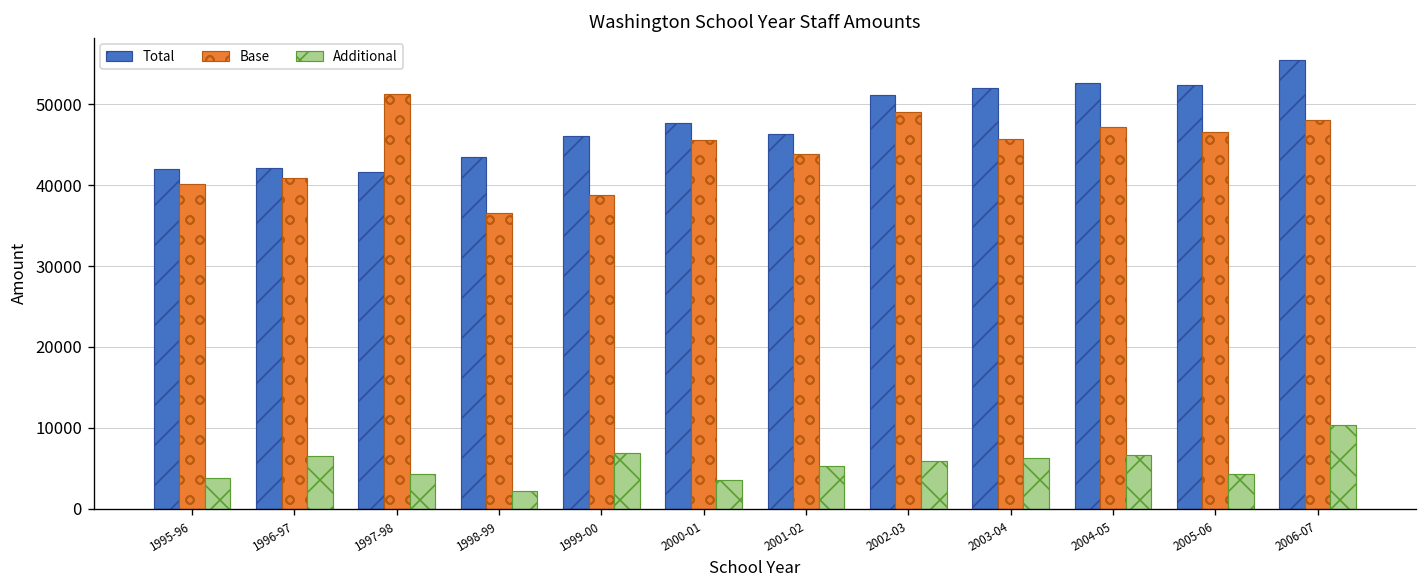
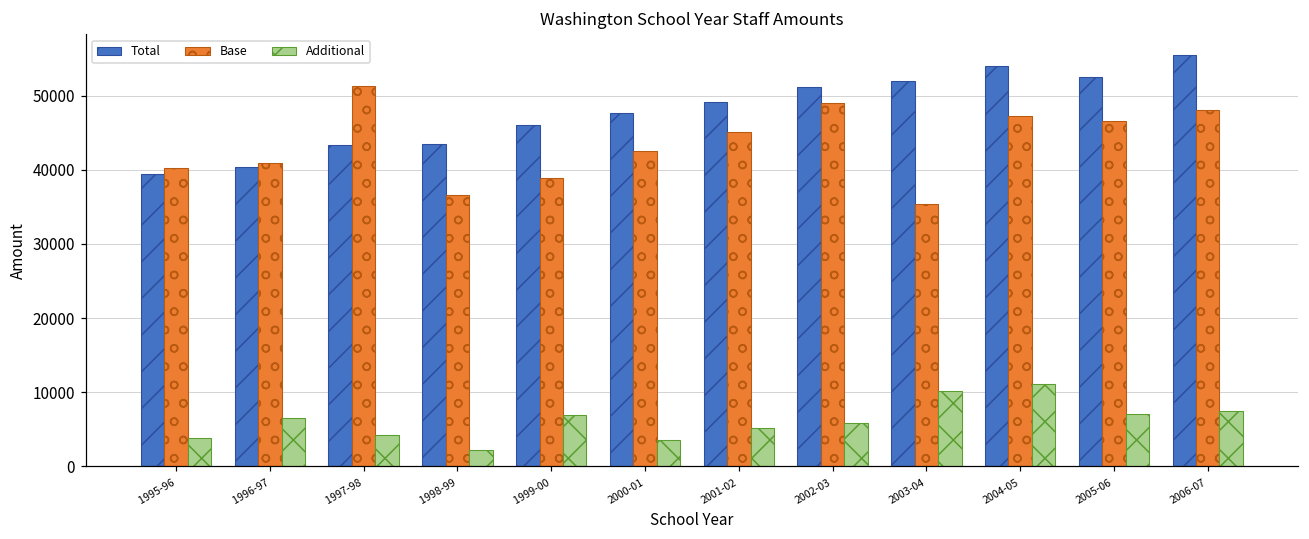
  {
    "Total": {
-     "1995-96": 42000,
-     "1996-97": 42000,
-     "1997-98": 42000,
+     "1995-96": 39000,
+     "1996-97": 40000,
+     "1997-98": 43000,
      "1998-99": 44000,
      "1999-00": 46000,
      "2000-01": 48000,
-     "2001-02": 46000,
+     "2001-02": 49000,
      "2002-03": 51000,
      "2003-04": 52000,
-     "2004-05": 53000,
+     "2004-05": 54000,
      "2005-06": 52000,
      "2006-07": 55000
    },
    "Base": {
      "1995-96": 40000,
      "1996-97": 41000,
      "1997-98": 51000,
      "1998-99": 37000,
      "1999-00": 39000,
-     "2000-01": 46000,
-     "2001-02": 44000,
+     "2000-01": 43000,
+     "2001-02": 45000,
      "2002-03": 49000,
-     "2003-04": 46000,
+     "2003-04": 35000,
      "2004-05": 47000,
      "2005-06": 47000,
      "2006-07": 48000
    },
    "Additional": {
      "1995-96": 4000,
      "1996-97": 7000,
      "1997-98": 4000,
      "1998-99": 2000,
      "1999-00": 7000,
      "2000-01": 4000,
      "2001-02": 5000,
      "2002-03": 6000,
-     "2003-04": 6000,
-     "2004-05": 7000,
-     "2005-06": 4000,
-     "2006-07": 10000
+     "2003-04": 10000,
+     "2004-05": 11000,
+     "2005-06": 7000,
+     "2006-07": 7000
    }
  }
